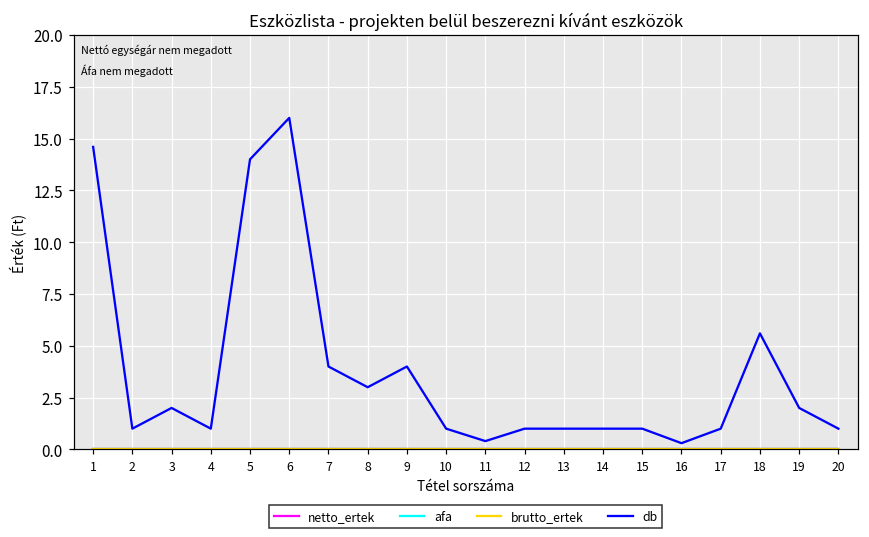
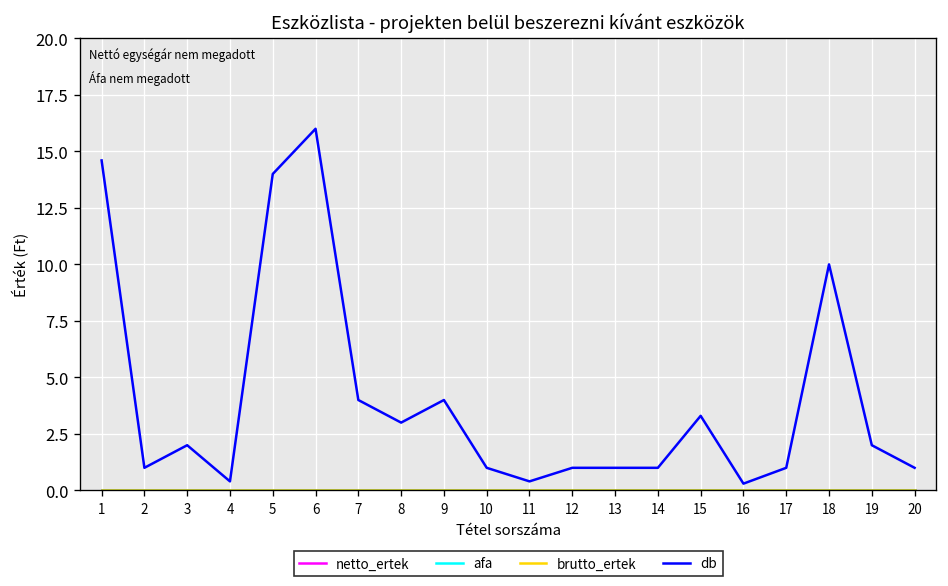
  {
    "brutto_ertek": {
      "1": 0.0,
      "2": 0.0,
      "3": 0.0,
      "4": 0.0,
      "5": 0.0,
      "6": 0.0,
      "7": 0.0,
      "8": 0.0,
      "9": 0.0,
      "10": 0.0,
      "11": 0.0,
      "12": 0.0,
      "13": 0.0,
      "14": 0.0,
      "15": 0.0,
      "16": 0.0,
      "17": 0.0,
      "18": 0.0,
      "19": 0.0,
      "20": 0.0
    },
    "db": {
      "1": 14.6,
      "2": 1.0,
      "3": 2.0,
-     "4": 1.0,
+     "4": 0.4,
      "5": 14.0,
      "6": 16.0,
      "7": 4.0,
      "8": 3.0,
      "9": 4.0,
      "10": 1.0,
      "11": 0.4,
      "12": 1.0,
      "13": 1.0,
      "14": 1.0,
-     "15": 1.0,
+     "15": 3.3,
      "16": 0.3,
      "17": 1.0,
-     "18": 5.6,
+     "18": 10.0,
      "19": 2.0,
      "20": 1.0
    }
  }
